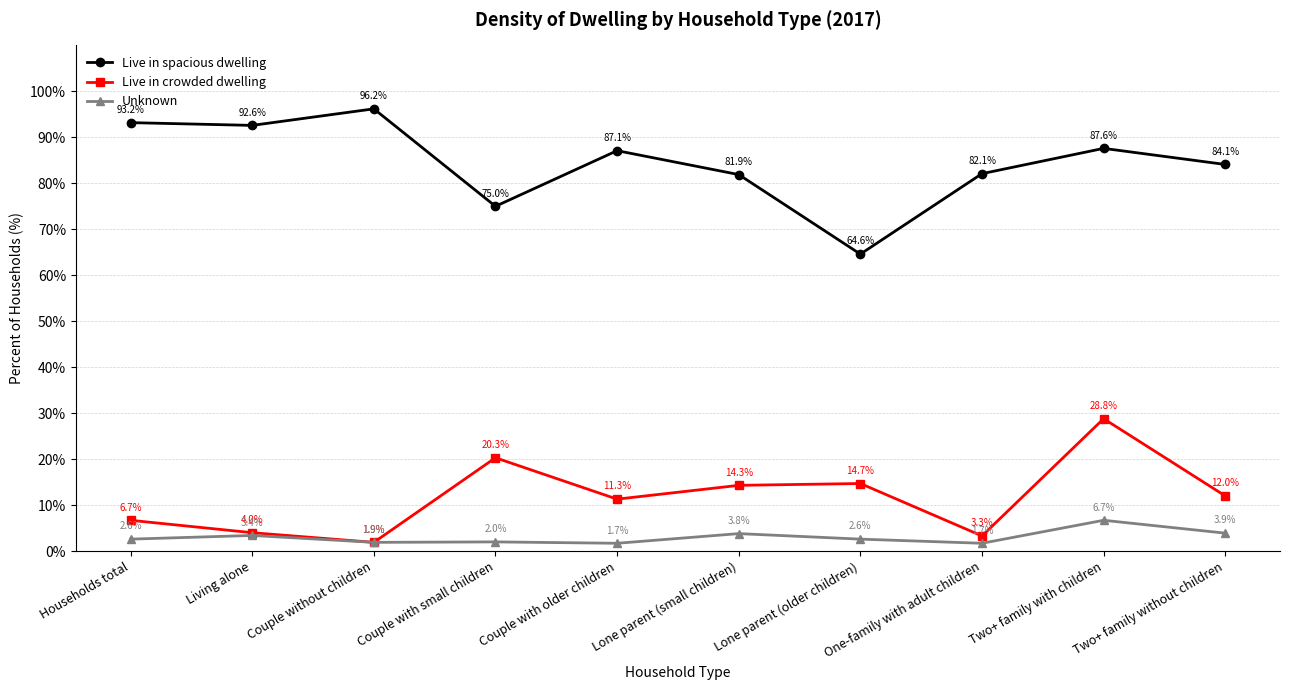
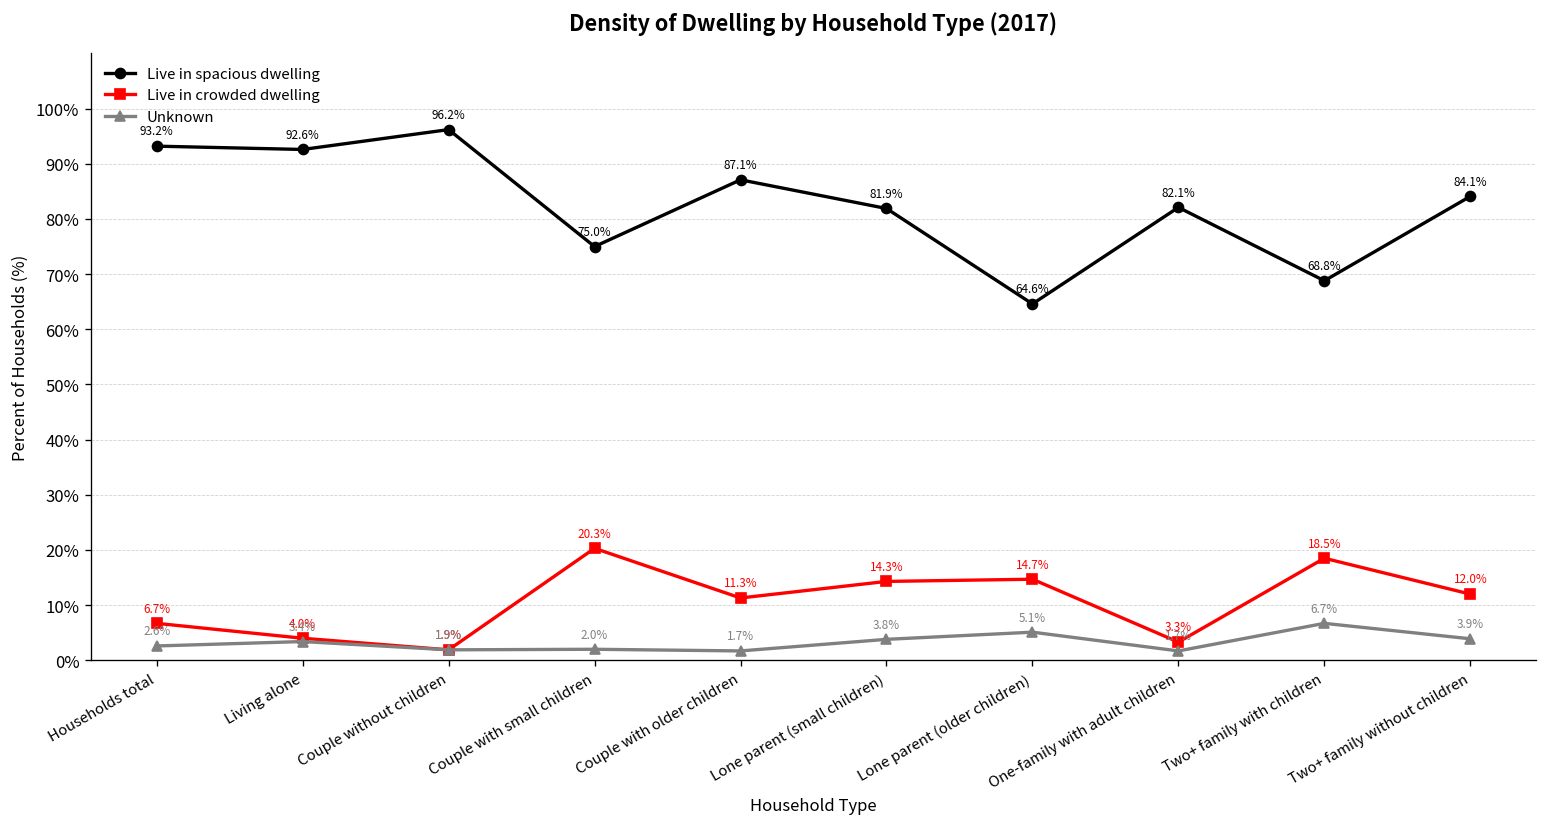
  {
    "Live in spacious dwelling": {
      "Households total": "93.2%",
      "Living alone": "92.6%",
      "Couple without children": "96.2%",
      "Couple with small children": "75.0%",
      "Couple with older children": "87.1%",
      "Lone parent (small children)": "81.9%",
      "Lone parent (older children)": "64.6%",
      "One-family with adult children": "82.1%",
-     "Two+ family with children": "87.6%",
+     "Two+ family with children": "68.8%",
      "Two+ family without children": "84.1%"
    },
    "Live in crowded dwelling": {
      "Households total": "6.7%",
      "Couple with small children": "20.3%",
      "Couple with older children": "11.3%",
      "Lone parent (small children)": "14.3%",
      "Lone parent (older children)": "14.7%",
-     "Two+ family with children": "28.8%",
+     "Two+ family with children": "18.5%",
      "Two+ family without children": "12.0%"
    },
    "Unknown": {
      "Couple with small children": "2.0%",
      "Couple with older children": "1.7%",
      "Lone parent (small children)": "3.8%",
-     "Lone parent (older children)": "2.6%",
+     "Lone parent (older children)": "5.1%",
      "Two+ family with children": "6.7%",
      "Two+ family without children": "3.9%"
    }
  }
